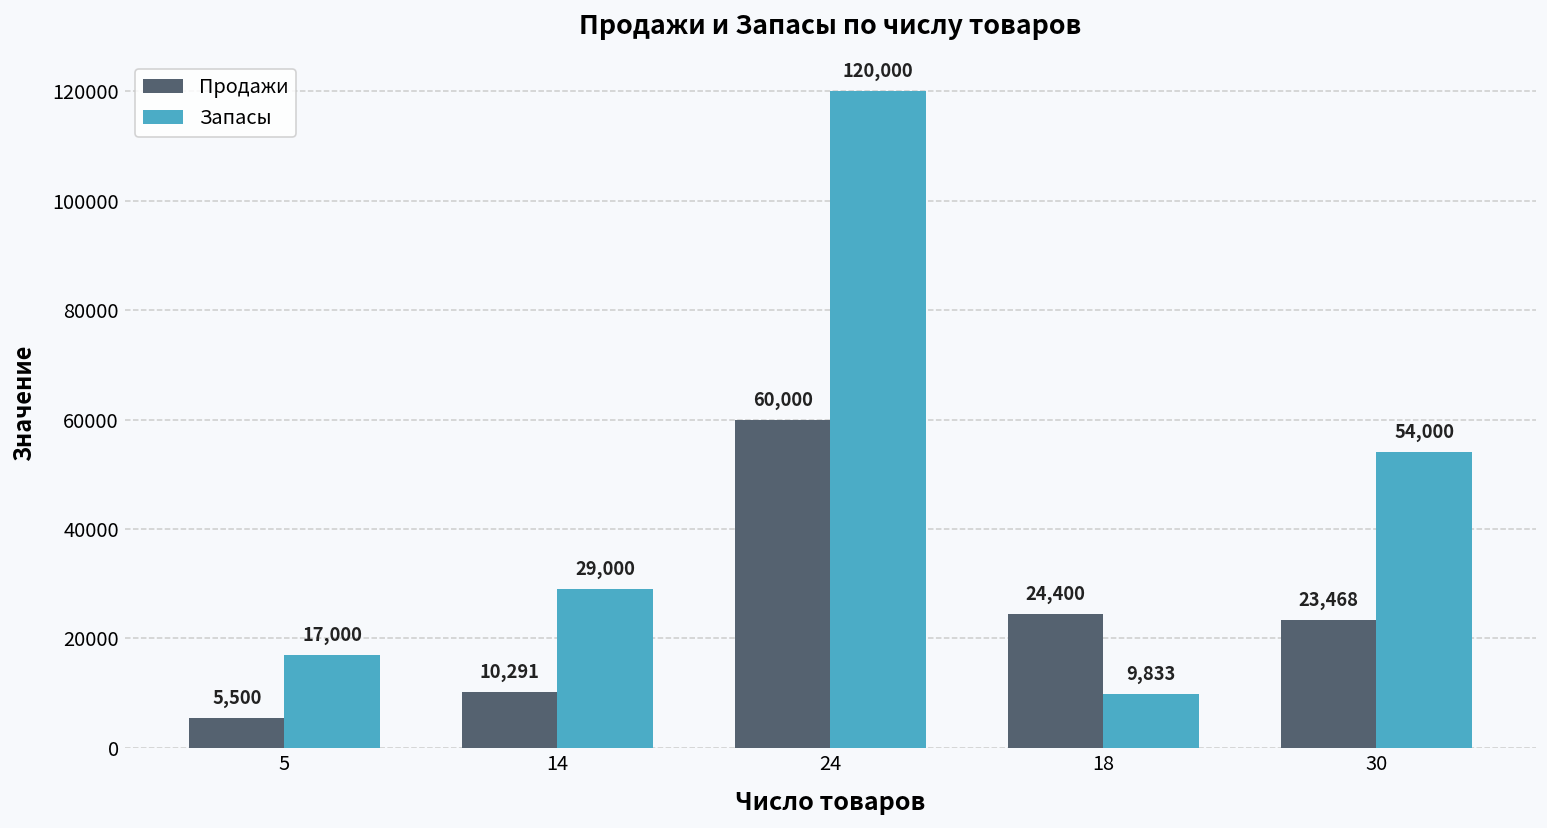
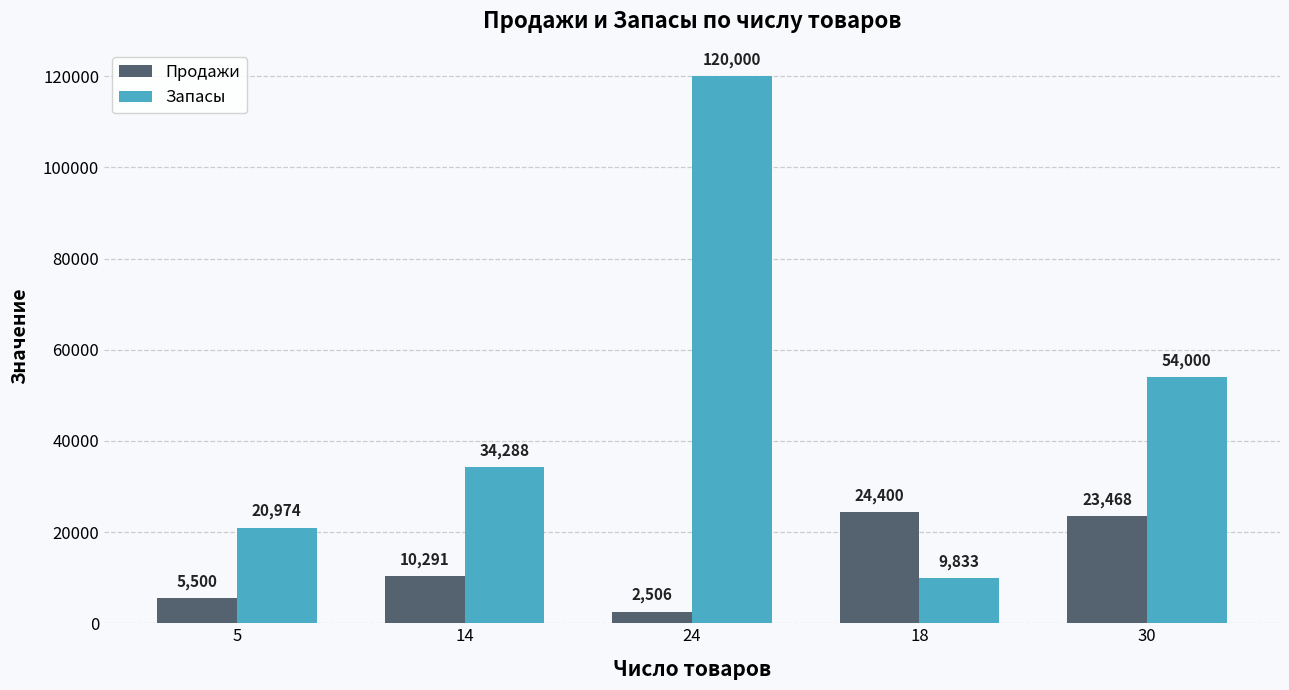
  {
    "Продажи": {
      "5": "5,500",
      "14": "10,291",
-     "24": "60,000",
+     "24": "2,506",
      "18": "24,400",
      "30": "23,468"
    },
    "Запасы": {
-     "5": "17,000",
-     "14": "29,000",
+     "5": "20,974",
+     "14": "34,288",
      "24": "120,000",
      "18": "9,833",
      "30": "54,000"
    }
  }
